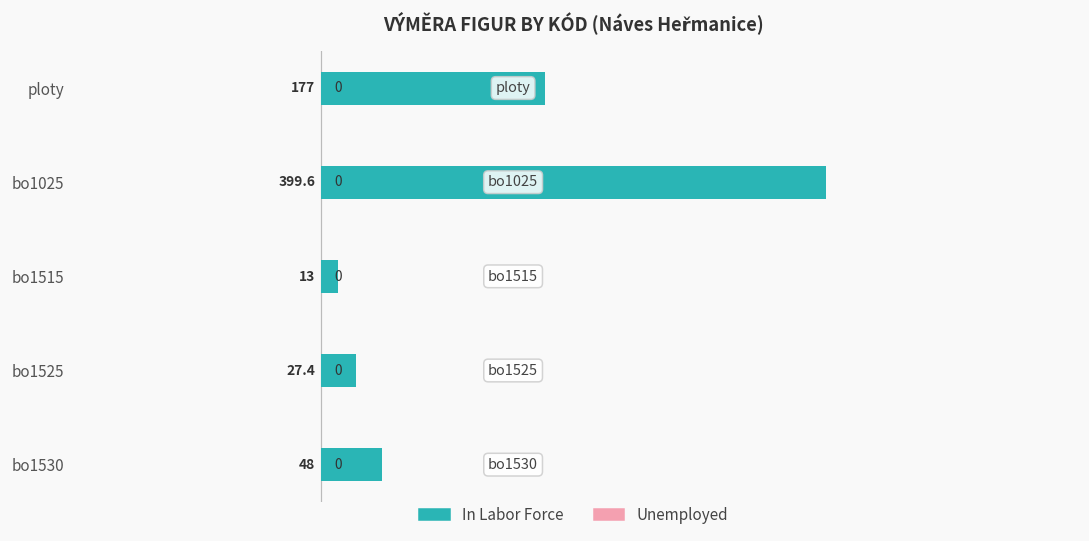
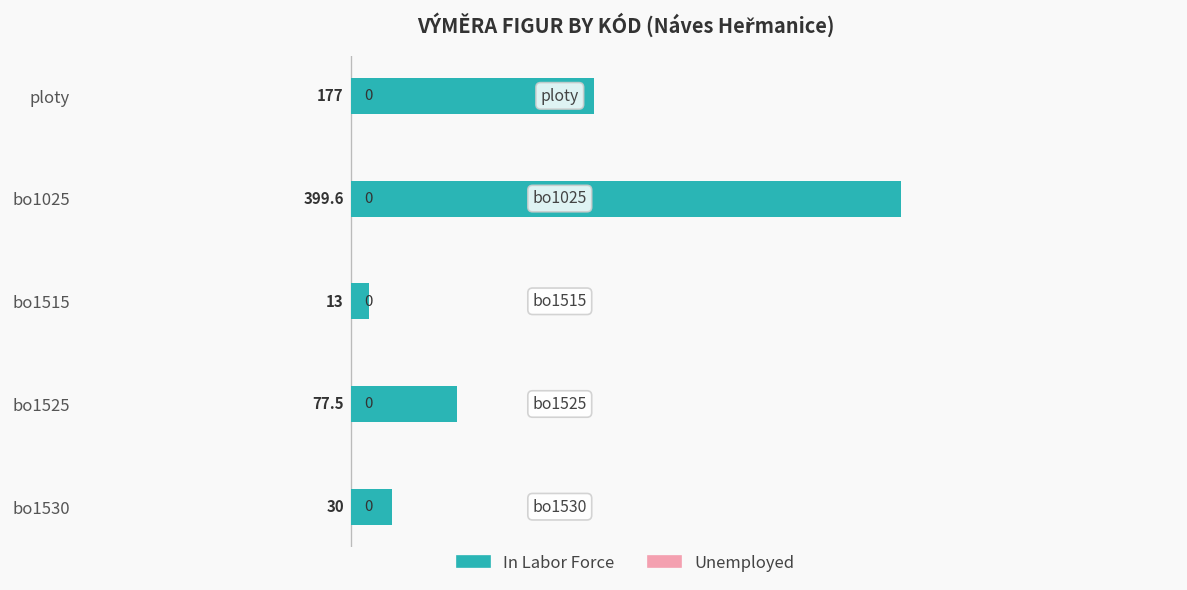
  {
    "In Labor Force": {
      "bo1515": 13,
-     "bo1525": 27.4,
-     "bo1530": 48
+     "bo1525": 77.5,
+     "bo1530": 30
    },
    "Unemployed": {
      "ploty": 0,
      "bo1025": 0,
      "bo1515": 0,
      "bo1525": 0,
      "bo1530": 0
    }
  }
